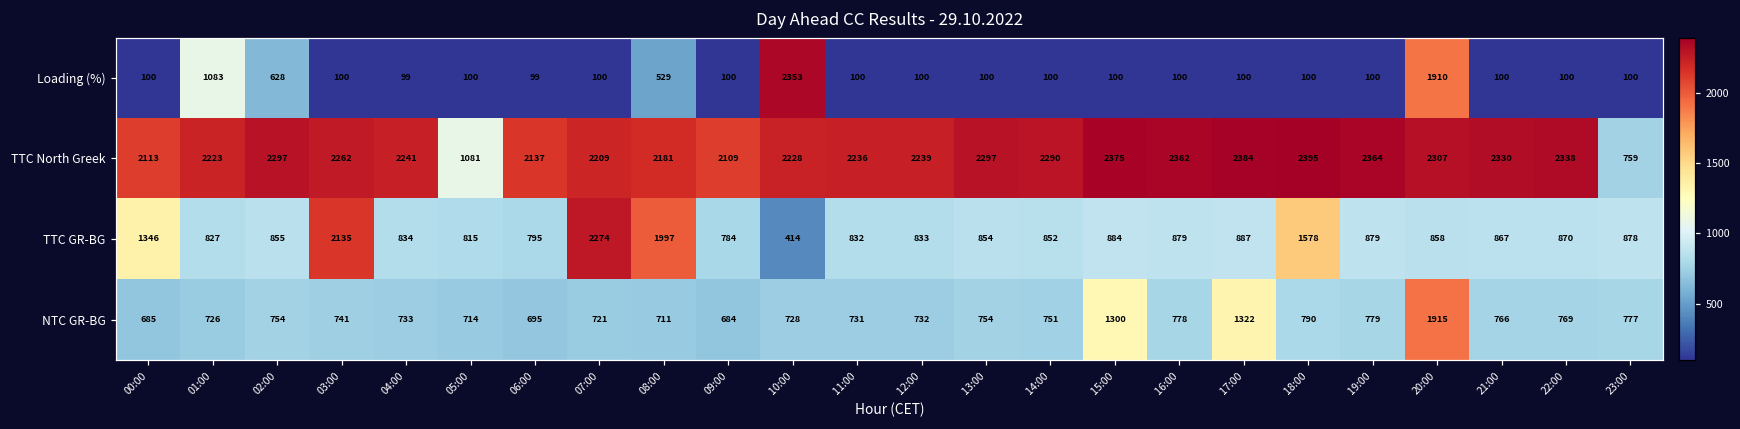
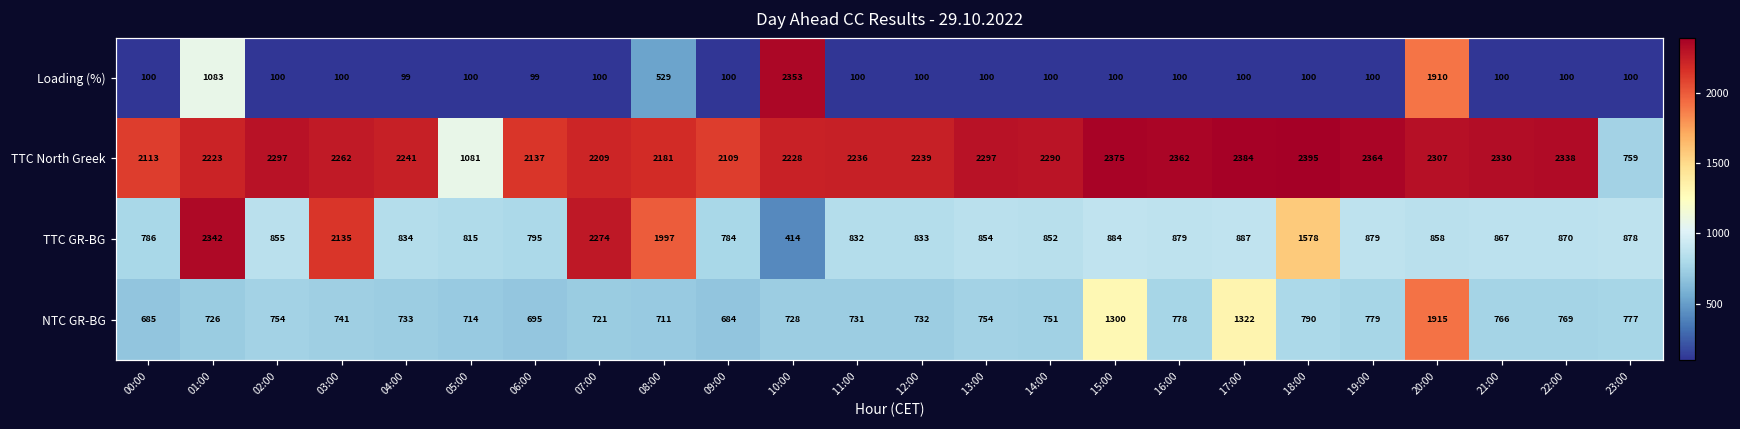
  {
    "Loading (%)": {
      "00:00": 100,
      "01:00": 1083,
-     "02:00": 628,
+     "02:00": 100,
      "03:00": 100,
      "04:00": 99,
      "05:00": 100,
      "06:00": 99,
      "07:00": 100,
      "08:00": 529,
      "09:00": 100,
      "10:00": 2353,
      "11:00": 100,
      "12:00": 100,
      "13:00": 100,
      "14:00": 100,
      "15:00": 100,
      "16:00": 100,
      "17:00": 100,
      "18:00": 100,
      "19:00": 100,
      "20:00": 1910,
      "21:00": 100,
      "22:00": 100,
      "23:00": 100
    },
    "TTC North Greek": {
      "00:00": 2113,
      "01:00": 2223,
      "02:00": 2297,
      "03:00": 2262,
      "04:00": 2241,
      "05:00": 1081,
      "06:00": 2137,
      "07:00": 2209,
      "08:00": 2181,
      "09:00": 2109,
      "10:00": 2228,
      "11:00": 2236,
      "12:00": 2239,
      "13:00": 2297,
      "14:00": 2290,
      "15:00": 2375,
      "16:00": 2362,
      "17:00": 2384,
      "18:00": 2395,
      "19:00": 2364,
      "20:00": 2307,
      "21:00": 2330,
      "22:00": 2338,
      "23:00": 759
    },
    "TTC GR-BG": {
-     "00:00": 1346,
-     "01:00": 827,
+     "00:00": 786,
+     "01:00": 2342,
      "02:00": 855,
      "03:00": 2135,
      "04:00": 834,
      "05:00": 815,
      "06:00": 795,
      "07:00": 2274,
      "08:00": 1997,
      "09:00": 784,
      "10:00": 414,
      "11:00": 832,
      "12:00": 833,
      "13:00": 854,
      "14:00": 852,
      "15:00": 884,
      "16:00": 879,
      "17:00": 887,
      "18:00": 1578,
      "19:00": 879,
      "20:00": 858,
      "21:00": 867,
      "22:00": 870,
      "23:00": 878
    },
    "NTC GR-BG": {
      "00:00": 685,
      "01:00": 726,
      "02:00": 754,
      "03:00": 741,
      "04:00": 733,
      "05:00": 714,
      "06:00": 695,
      "07:00": 721,
      "08:00": 711,
      "09:00": 684,
      "10:00": 728,
      "11:00": 731,
      "12:00": 732,
      "13:00": 754,
      "14:00": 751,
      "15:00": 1300,
      "16:00": 778,
      "17:00": 1322,
      "18:00": 790,
      "19:00": 779,
      "20:00": 1915,
      "21:00": 766,
      "22:00": 769,
      "23:00": 777
    }
  }
